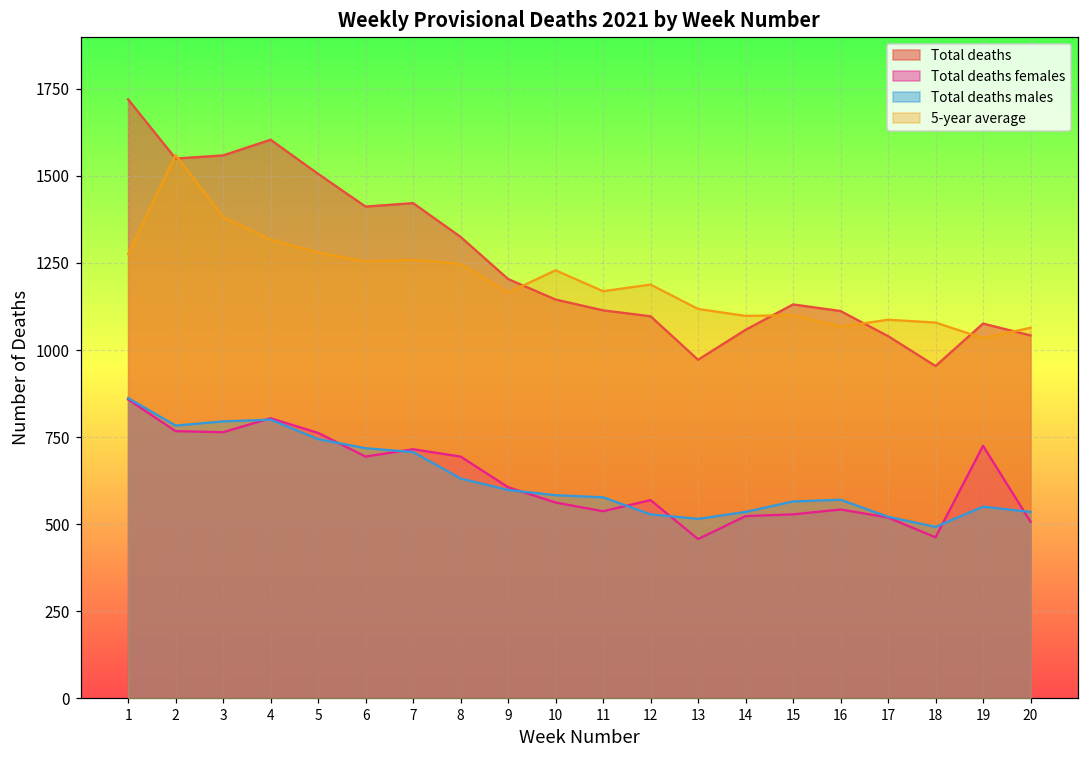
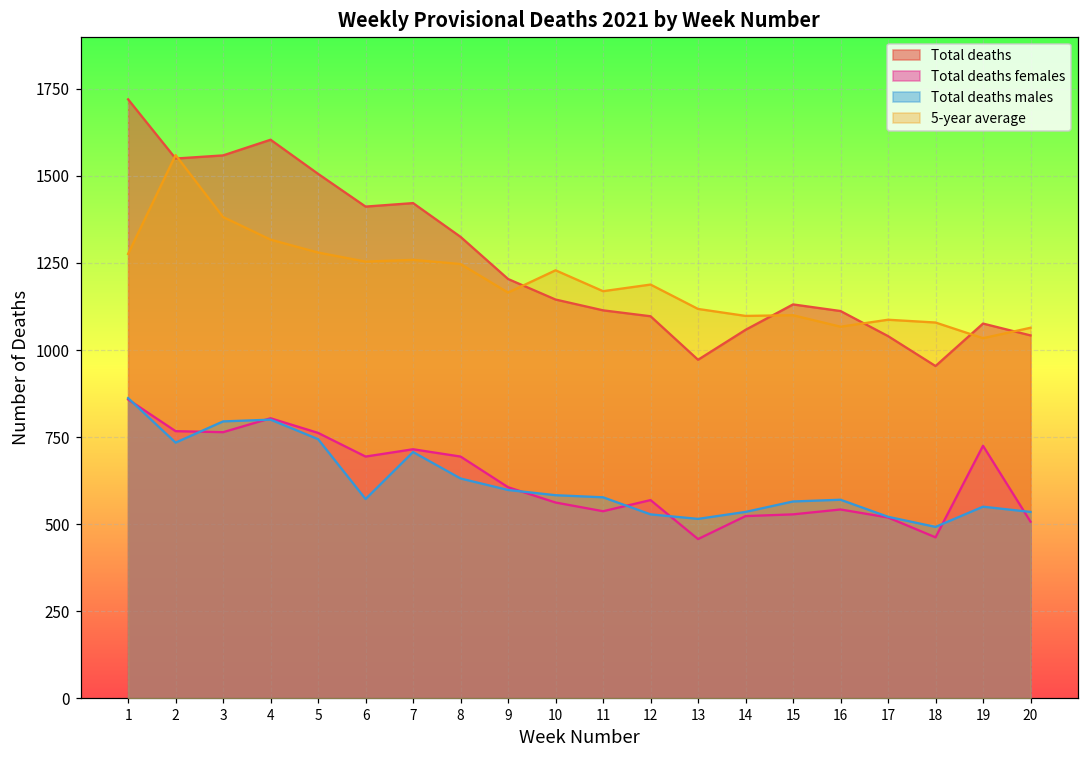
  {
    "Total deaths": {
      "1": 1720,
      "2": 1550,
      "3": 1560,
      "4": 1600,
      "5": 1510,
      "6": 1410,
      "7": 1420,
      "8": 1330,
      "9": 1200,
      "10": 1150,
      "11": 1110,
      "12": 1100,
      "13": 970,
      "14": 1060,
      "15": 1130,
      "16": 1110,
      "17": 1040,
      "18": 950,
      "19": 1080,
      "20": 1040
    },
    "Total deaths females": {
      "2": 770,
      "3": 760,
      "5": 760,
      "6": 690,
      "8": 690,
      "10": 560,
      "11": 540,
      "12": 570,
      "13": 460,
      "14": 520,
      "15": 530,
      "16": 540,
      "18": 460,
      "19": 730,
      "20": 510
    },
    "Total deaths males": {
-     "2": 780,
+     "2": 730,
      "3": 800,
      "5": 740,
-     "6": 720,
+     "6": 570,
      "8": 630,
      "10": 580,
      "11": 580,
      "12": 530,
      "13": 520,
      "14": 540,
      "15": 570,
      "16": 570,
      "18": 490,
      "19": 550,
      "20": 540
    },
    "5-year average": {
      "1": 1280,
      "2": 1560,
      "3": 1380,
      "4": 1320,
      "5": 1280,
      "6": 1250,
      "7": 1260,
      "8": 1250,
      "9": 1170,
      "10": 1230,
      "11": 1170,
      "12": 1190,
      "13": 1120,
      "14": 1100,
      "15": 1100,
      "16": 1070,
      "17": 1090,
      "18": 1080,
      "19": 1030,
      "20": 1060
    }
  }
